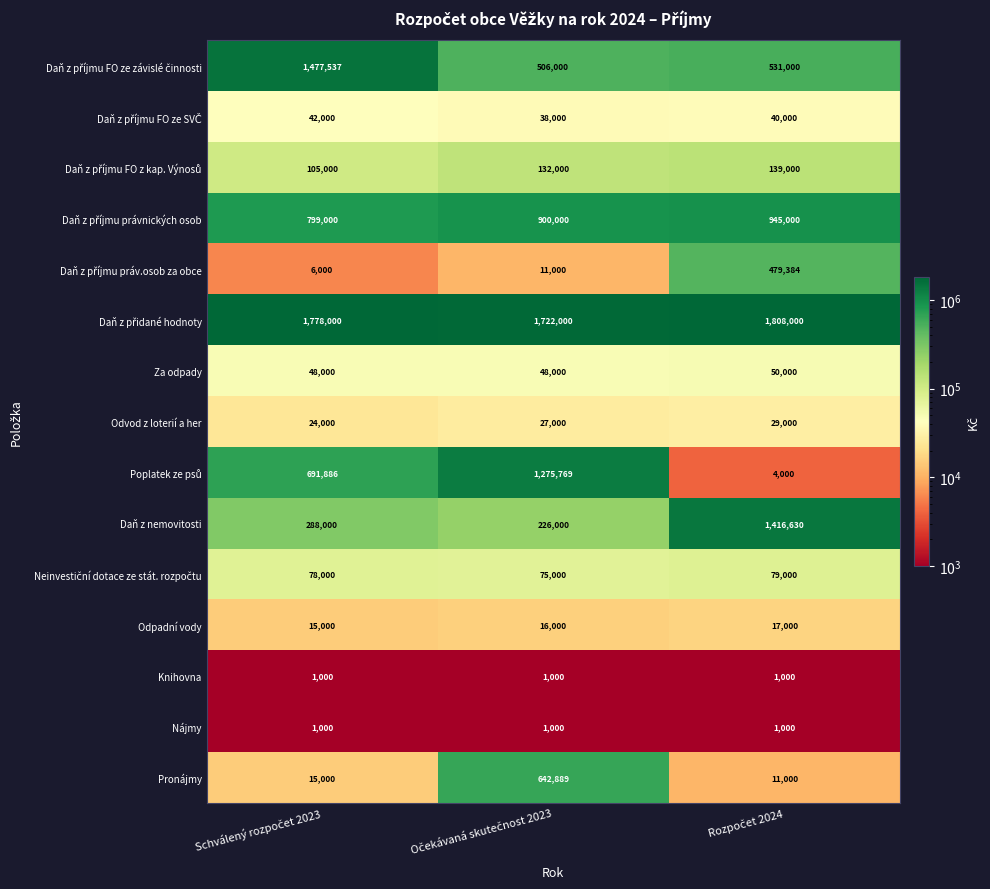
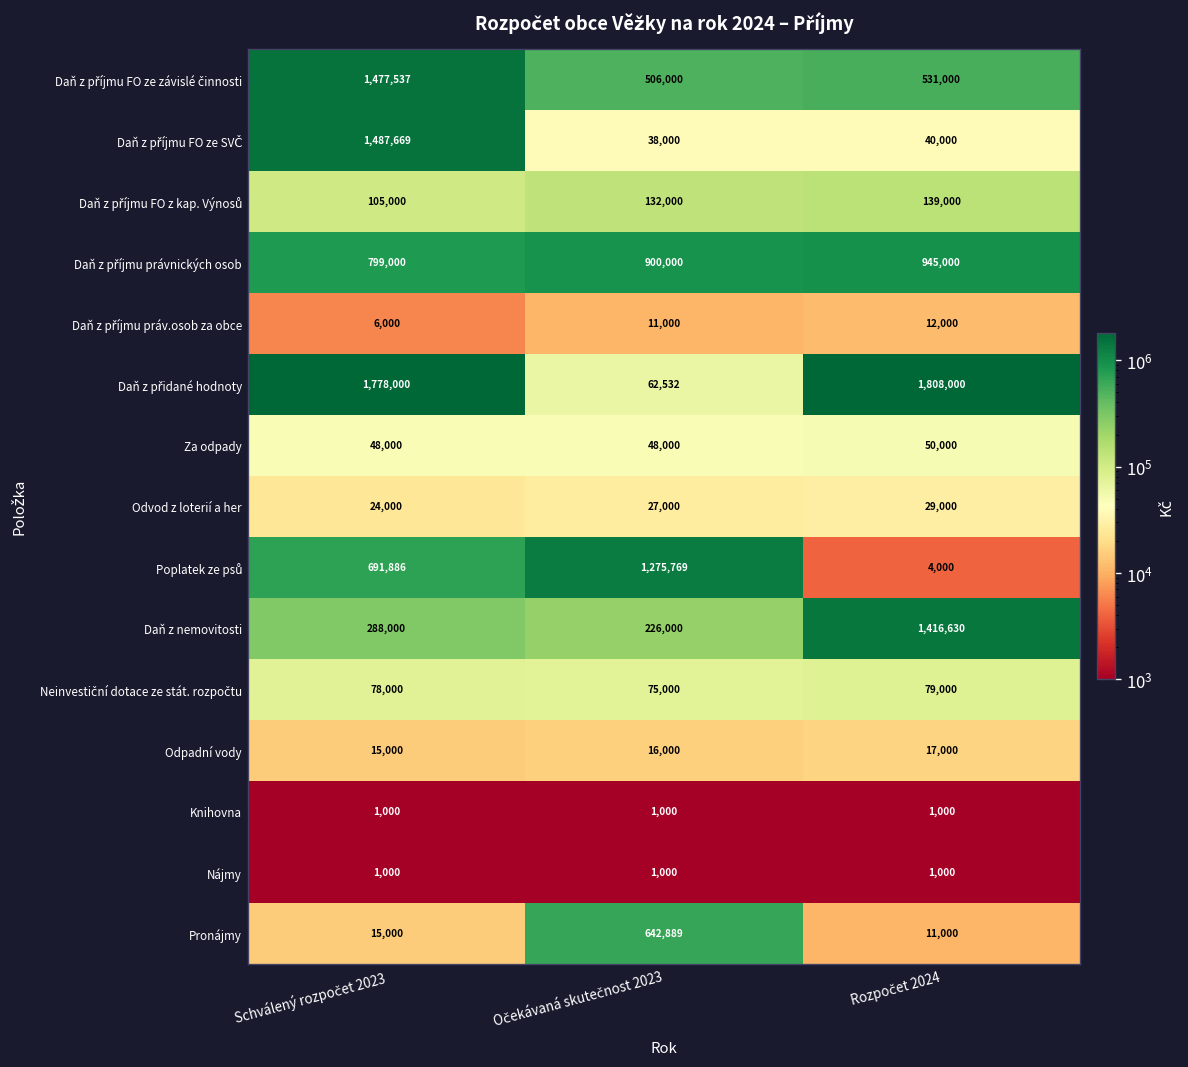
  {
    "Daň z příjmu FO ze závislé činnosti": {
      "Schválený rozpočet 2023": "1,477,537",
      "Očekávaná skutečnost 2023": "506,000",
      "Rozpočet 2024": "531,000"
    },
    "Daň z příjmu FO ze SVČ": {
-     "Schválený rozpočet 2023": "42,000",
+     "Schválený rozpočet 2023": "1,487,669",
      "Očekávaná skutečnost 2023": "38,000",
      "Rozpočet 2024": "40,000"
    },
    "Daň z příjmu FO z kap. Výnosů": {
      "Schválený rozpočet 2023": "105,000",
      "Očekávaná skutečnost 2023": "132,000",
      "Rozpočet 2024": "139,000"
    },
    "Daň z příjmu právnických osob": {
      "Schválený rozpočet 2023": "799,000",
      "Očekávaná skutečnost 2023": "900,000",
      "Rozpočet 2024": "945,000"
    },
    "Daň z příjmu práv.osob za obce": {
      "Schválený rozpočet 2023": "6,000",
      "Očekávaná skutečnost 2023": "11,000",
-     "Rozpočet 2024": "479,384"
+     "Rozpočet 2024": "12,000"
    },
    "Daň z přidané hodnoty": {
      "Schválený rozpočet 2023": "1,778,000",
-     "Očekávaná skutečnost 2023": "1,722,000",
+     "Očekávaná skutečnost 2023": "62,532",
      "Rozpočet 2024": "1,808,000"
    },
    "Za odpady": {
      "Schválený rozpočet 2023": "48,000",
      "Očekávaná skutečnost 2023": "48,000",
      "Rozpočet 2024": "50,000"
    },
    "Odvod z loterií a her": {
      "Schválený rozpočet 2023": "24,000",
      "Očekávaná skutečnost 2023": "27,000",
      "Rozpočet 2024": "29,000"
    },
    "Poplatek ze psů": {
      "Schválený rozpočet 2023": "691,886",
      "Očekávaná skutečnost 2023": "1,275,769",
      "Rozpočet 2024": "4,000"
    },
    "Daň z nemovitosti": {
      "Schválený rozpočet 2023": "288,000",
      "Očekávaná skutečnost 2023": "226,000",
      "Rozpočet 2024": "1,416,630"
    },
    "Neinvestiční dotace ze stát. rozpočtu": {
      "Schválený rozpočet 2023": "78,000",
      "Očekávaná skutečnost 2023": "75,000",
      "Rozpočet 2024": "79,000"
    },
    "Odpadní vody": {
      "Schválený rozpočet 2023": "15,000",
      "Očekávaná skutečnost 2023": "16,000",
      "Rozpočet 2024": "17,000"
    },
    "Knihovna": {
      "Schválený rozpočet 2023": "1,000",
      "Očekávaná skutečnost 2023": "1,000",
      "Rozpočet 2024": "1,000"
    },
    "Nájmy": {
      "Schválený rozpočet 2023": "1,000",
      "Očekávaná skutečnost 2023": "1,000",
      "Rozpočet 2024": "1,000"
    },
    "Pronájmy": {
      "Schválený rozpočet 2023": "15,000",
      "Očekávaná skutečnost 2023": "642,889",
      "Rozpočet 2024": "11,000"
    }
  }
